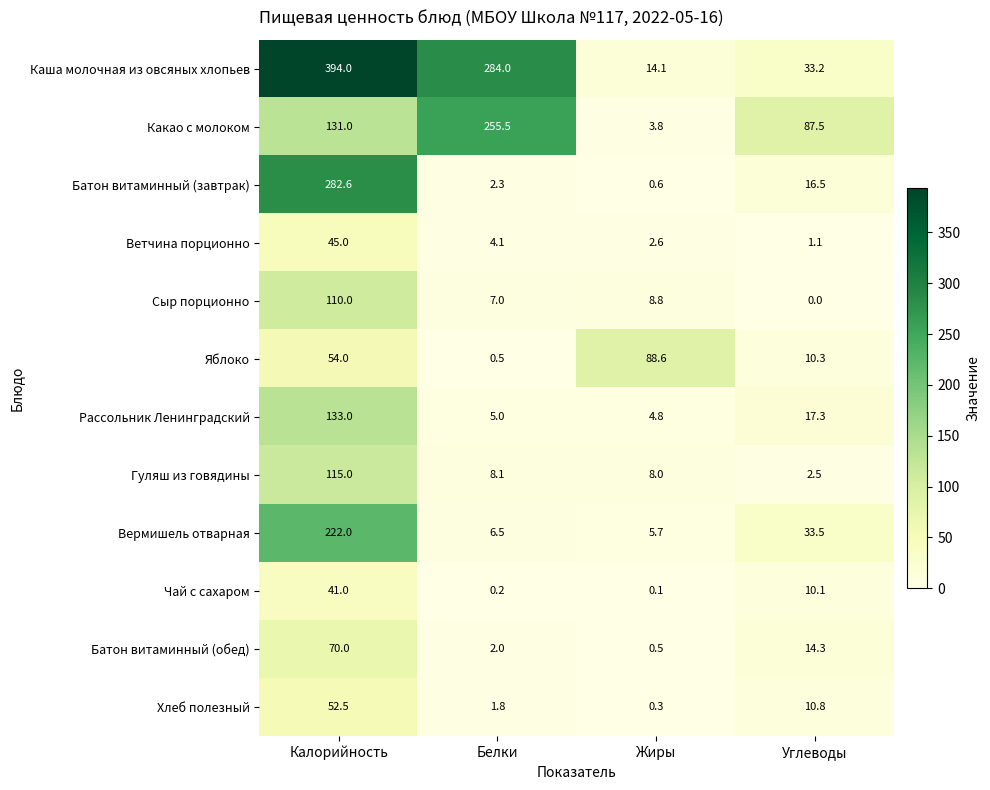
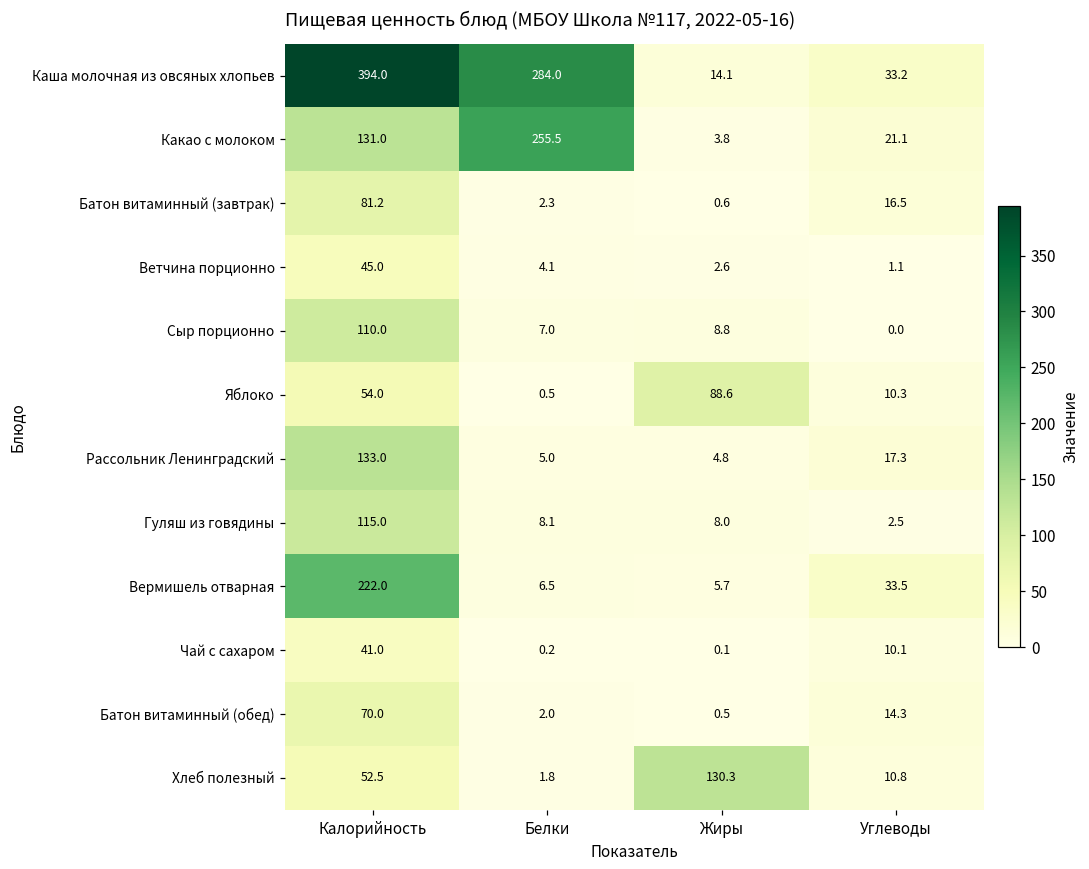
  {
    "Каша молочная из овсяных хлопьев": {
      "Калорийность": 394.0,
      "Белки": 284.0,
      "Жиры": 14.1,
      "Углеводы": 33.2
    },
    "Какао с молоком": {
      "Калорийность": 131.0,
      "Белки": 255.5,
      "Жиры": 3.8,
-     "Углеводы": 87.5
+     "Углеводы": 21.1
    },
    "Батон витаминный (завтрак)": {
-     "Калорийность": 282.6,
+     "Калорийность": 81.2,
      "Белки": 2.3,
      "Жиры": 0.6,
      "Углеводы": 16.5
    },
    "Ветчина порционно": {
      "Калорийность": 45.0,
      "Белки": 4.1,
      "Жиры": 2.6,
      "Углеводы": 1.1
    },
    "Сыр порционно": {
      "Калорийность": 110.0,
      "Белки": 7.0,
      "Жиры": 8.8,
      "Углеводы": 0.0
    },
    "Яблоко": {
      "Калорийность": 54.0,
      "Белки": 0.5,
      "Жиры": 88.6,
      "Углеводы": 10.3
    },
    "Рассольник Ленинградский": {
      "Калорийность": 133.0,
      "Белки": 5.0,
      "Жиры": 4.8,
      "Углеводы": 17.3
    },
    "Гуляш из говядины": {
      "Калорийность": 115.0,
      "Белки": 8.1,
      "Жиры": 8.0,
      "Углеводы": 2.5
    },
    "Вермишель отварная": {
      "Калорийность": 222.0,
      "Белки": 6.5,
      "Жиры": 5.7,
      "Углеводы": 33.5
    },
    "Чай с сахаром": {
      "Калорийность": 41.0,
      "Белки": 0.2,
      "Жиры": 0.1,
      "Углеводы": 10.1
    },
    "Батон витаминный (обед)": {
      "Калорийность": 70.0,
      "Белки": 2.0,
      "Жиры": 0.5,
      "Углеводы": 14.3
    },
    "Хлеб полезный": {
      "Калорийность": 52.5,
      "Белки": 1.8,
-     "Жиры": 0.3,
+     "Жиры": 130.3,
      "Углеводы": 10.8
    }
  }
